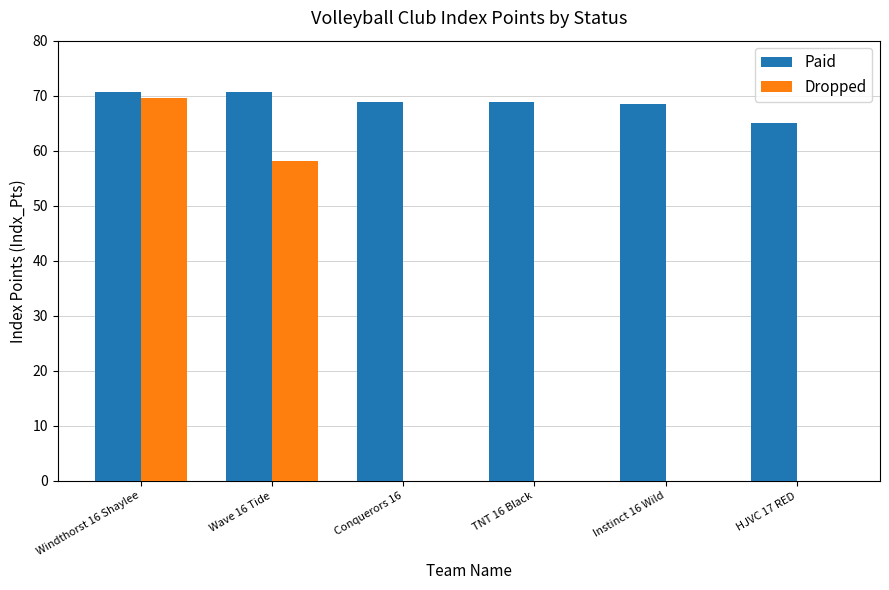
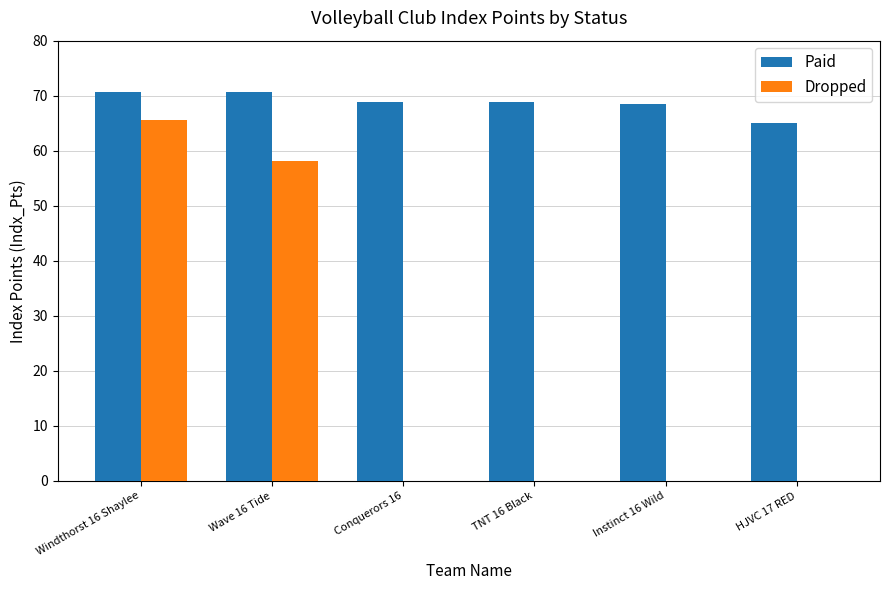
  {
    "Paid": {
      "Windthorst 16 Shaylee": 71,
      "Wave 16 Tide": 71,
      "Conquerors 16": 69,
      "TNT 16 Black": 69,
      "Instinct 16 Wild": 68,
      "HJVC 17 RED": 65
    },
    "Dropped": {
-     "Windthorst 16 Shaylee": 70,
+     "Windthorst 16 Shaylee": 66,
      "Wave 16 Tide": 58,
      "Conquerors 16": 0,
      "TNT 16 Black": 0,
      "Instinct 16 Wild": 0,
      "HJVC 17 RED": 0
    }
  }
